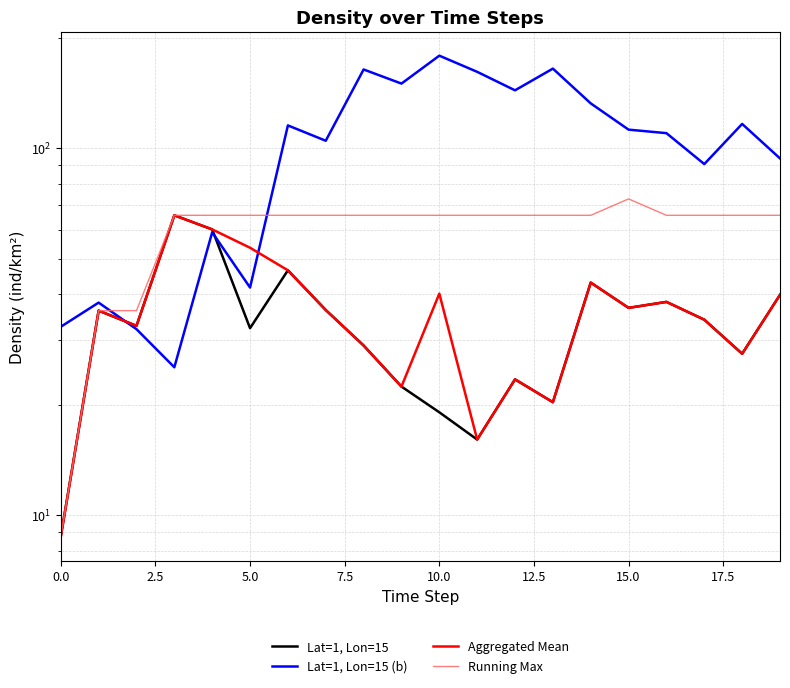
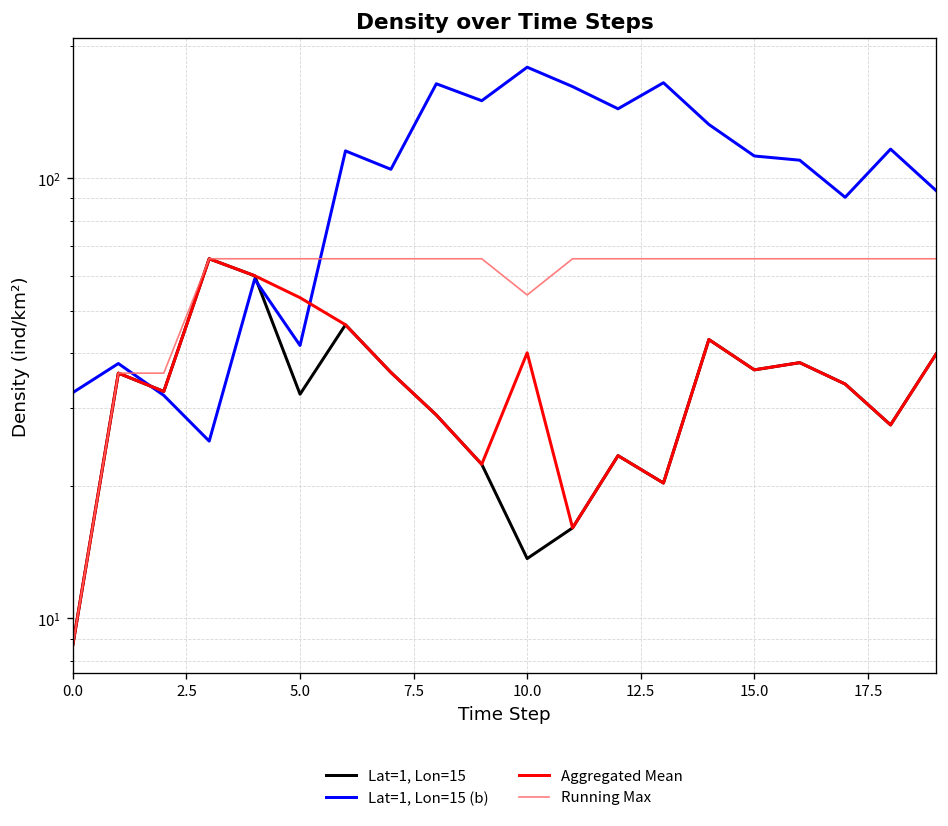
  {
    "Lat=1, Lon=15": {
      "5.0": 32,
-     "10.0": 19
+     "10.0": 13.7
    },
    "Lat=1, Lon=15 (b)": {
      "0.0": 33,
      "5.0": 42,
      "10.0": 180,
      "15.0": 112
    },
    "Aggregated Mean": {
      "5.0": 54,
      "10.0": 40
    },
    "Running Max": {
      "5.0": 66,
-     "10.0": 66,
-     "15.0": 73
+     "10.0": 54,
+     "15.0": 66
    }
  }
